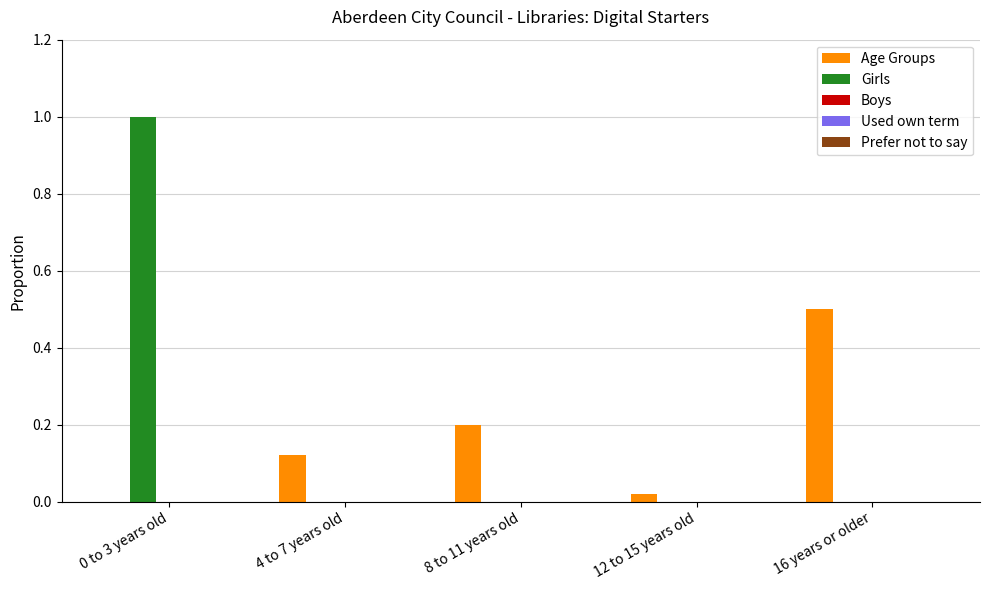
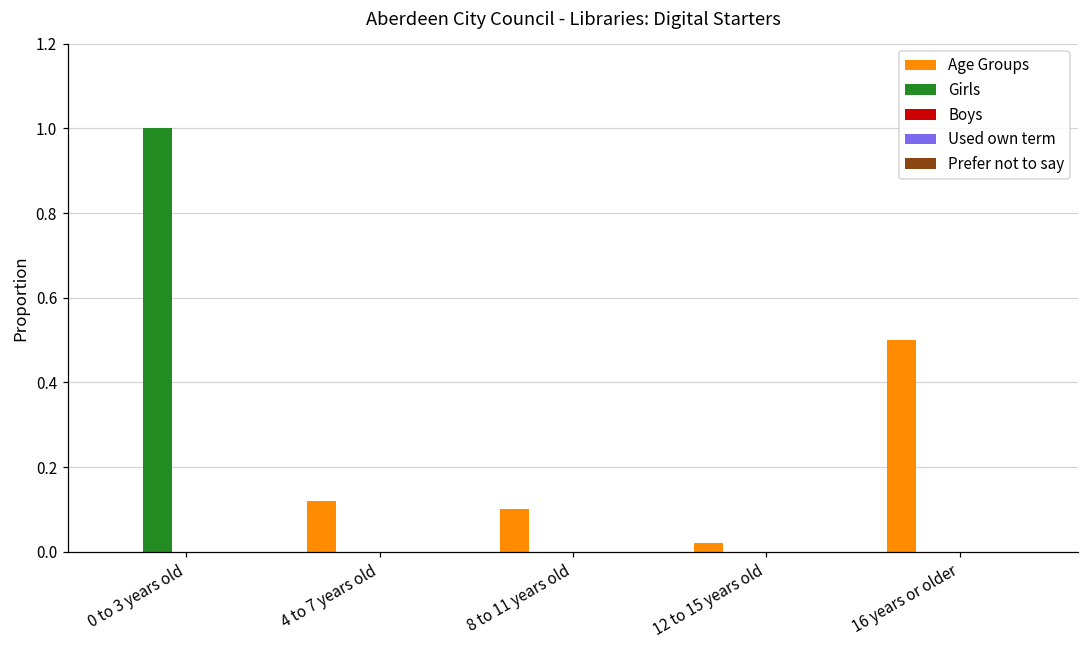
  {
    "Age Groups": {
      "0 to 3 years old": 0.0,
      "4 to 7 years old": 0.12,
-     "8 to 11 years old": 0.2,
+     "8 to 11 years old": 0.1,
      "12 to 15 years old": 0.02,
      "16 years or older": 0.5
    },
    "Girls": {
      "0 to 3 years old": 1.0,
      "4 to 7 years old": 0.0,
      "8 to 11 years old": 0.0,
      "12 to 15 years old": 0.0,
      "16 years or older": 0.0
    },
    "Boys": {
      "0 to 3 years old": 0.0,
      "4 to 7 years old": 0.0,
      "8 to 11 years old": 0.0,
      "12 to 15 years old": 0.0,
      "16 years or older": 0.0
    },
    "Used own term": {
      "0 to 3 years old": 0.0,
      "4 to 7 years old": 0.0,
      "8 to 11 years old": 0.0,
      "12 to 15 years old": 0.0,
      "16 years or older": 0.0
    },
    "Prefer not to say": {
      "0 to 3 years old": 0.0,
      "4 to 7 years old": 0.0,
      "8 to 11 years old": 0.0,
      "12 to 15 years old": 0.0,
      "16 years or older": 0.0
    }
  }
